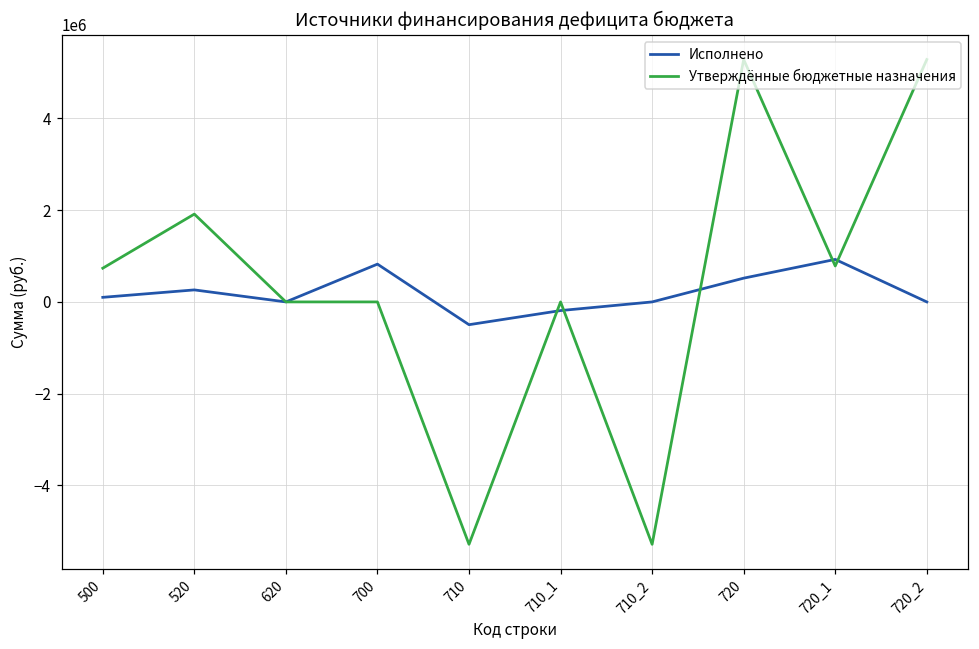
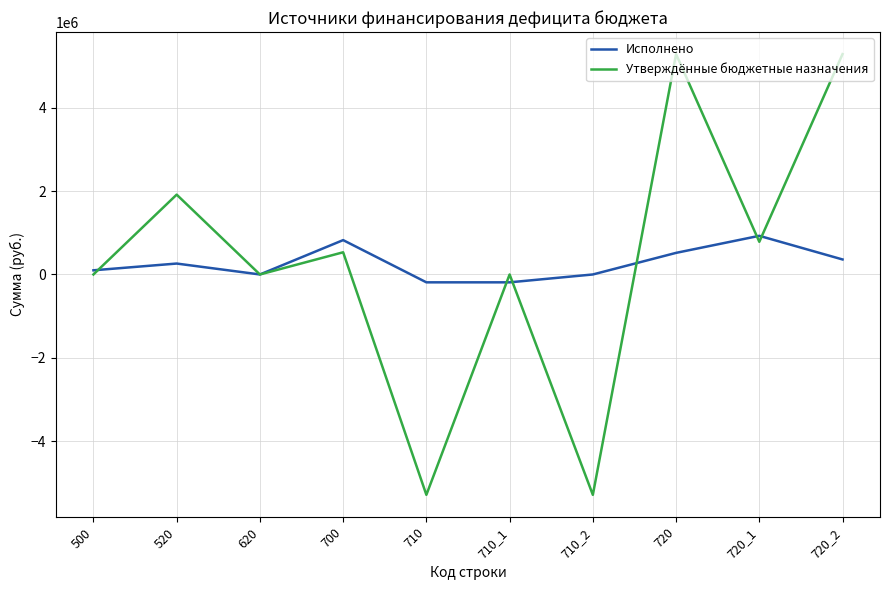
  {
    "Исполнено": {
      "500": 100000,
      "520": 300000,
      "700": 800000,
-     "710": -500000,
+     "710": -200000,
      "710_1": -200000,
      "710_2": 0,
      "720": 500000,
      "720_1": 900000,
-     "720_2": 0
+     "720_2": 400000
    },
    "Утверждённые бюджетные назначения": {
-     "500": 700000,
+     "500": 0,
      "520": 1900000,
-     "700": 0,
+     "700": 500000,
      "710": -5300000,
      "710_1": 0,
      "710_2": -5300000,
      "720_1": 800000
    }
  }
